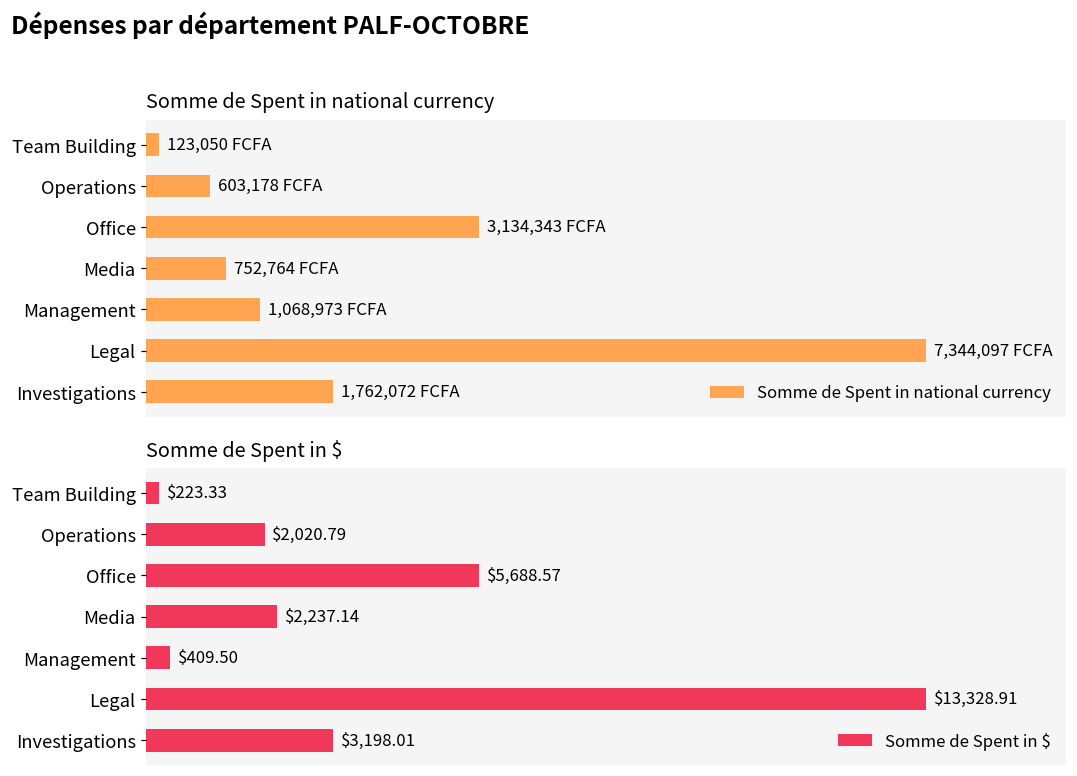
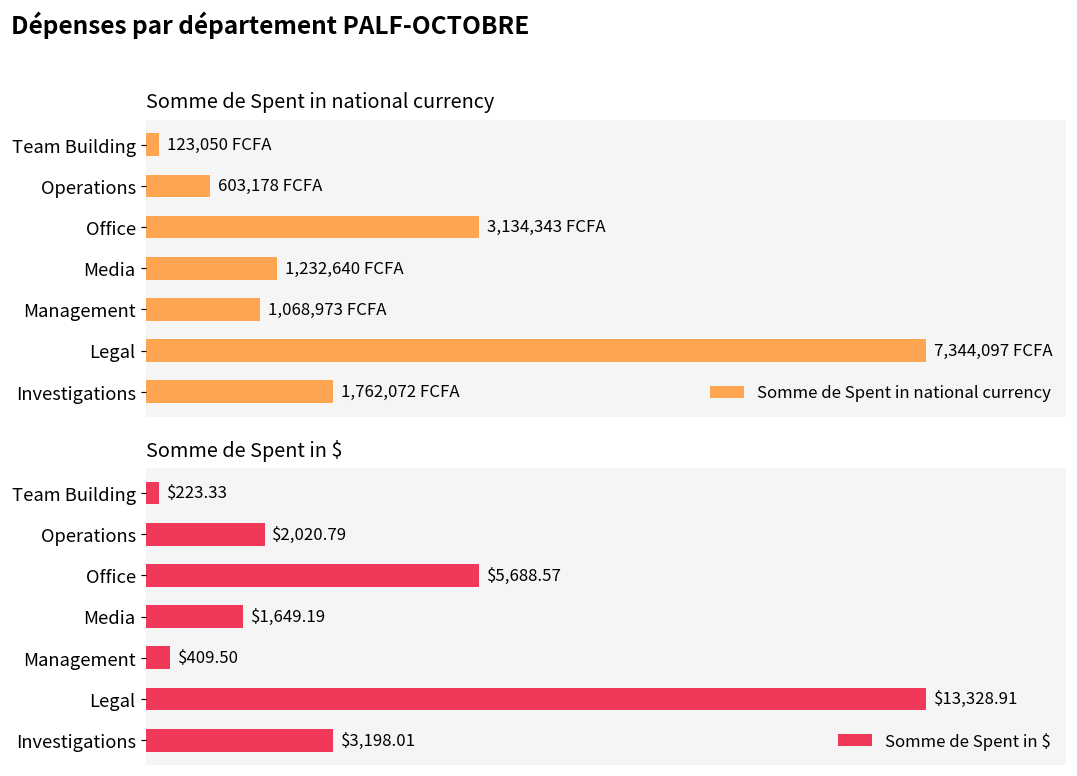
  {
    "Somme de Spent in national currency": {
      "Team Building": "123,050",
      "Operations": "603,178",
      "Office": "3,134,343",
-     "Media": "752,764",
+     "Media": "1,232,640",
      "Management": "1,068,973",
      "Legal": "7,344,097",
      "Investigations": "1,762,072"
    },
    "Somme de Spent in $": {
      "Team Building": "$223.33",
      "Operations": "$2,020.79",
      "Office": "$5,688.57",
-     "Media": "$2,237.14",
+     "Media": "$1,649.19",
      "Management": "$409.50",
      "Legal": "$13,328.91",
      "Investigations": "$3,198.01"
    }
  }
